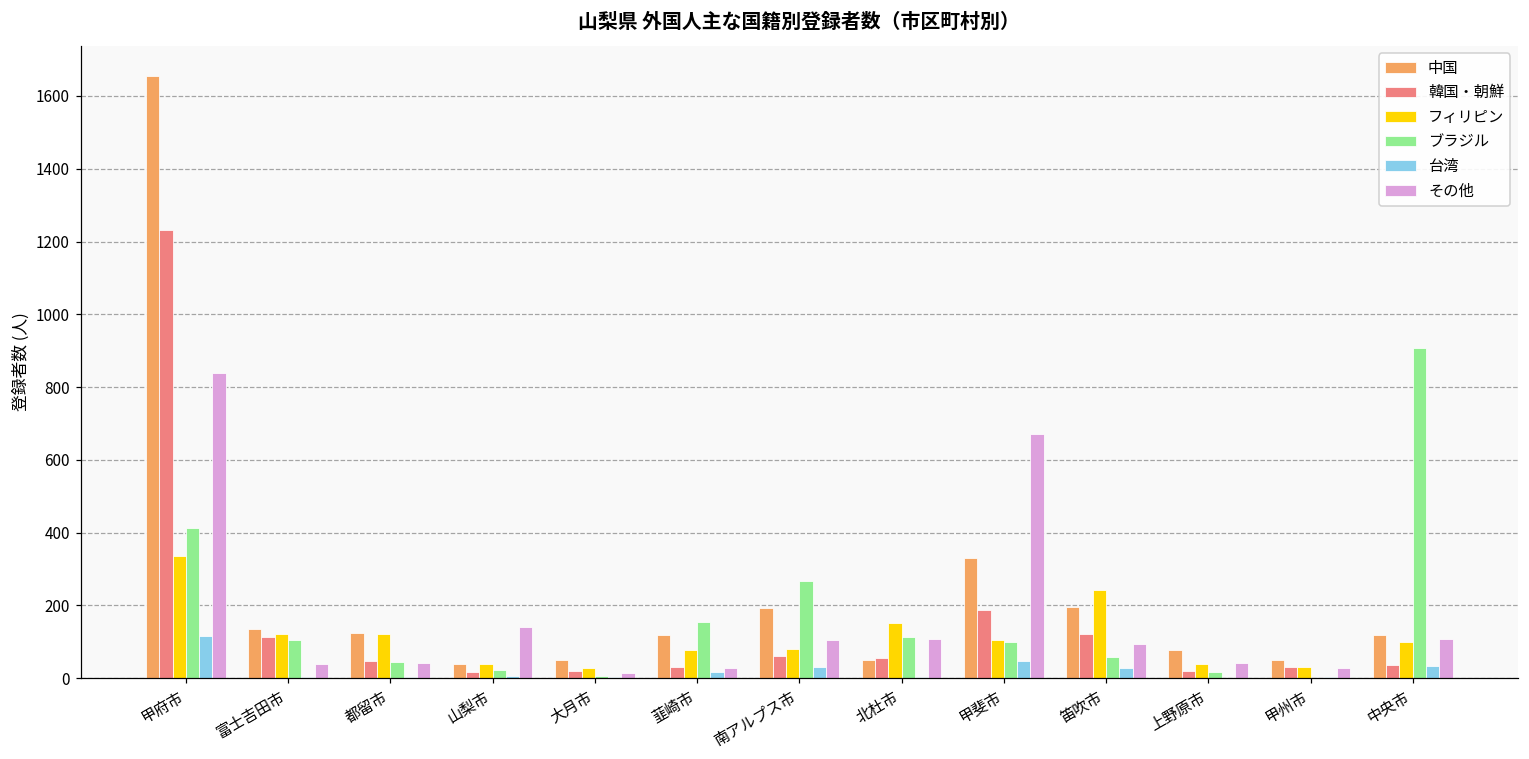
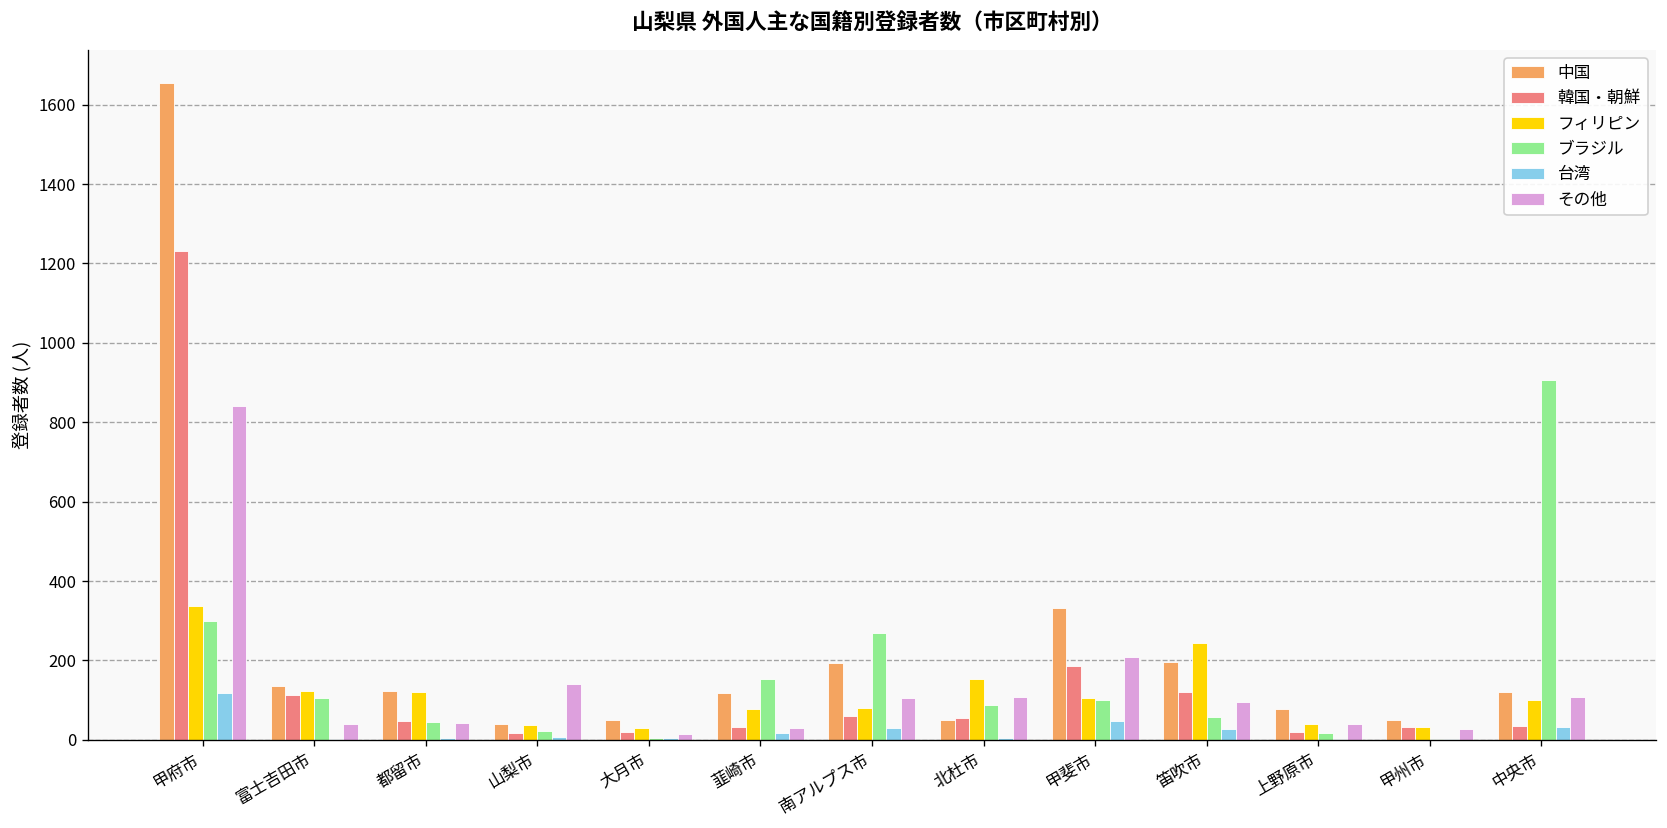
  {
    "フィリピン": {
      "甲府市": 340,
      "富士吉田市": 120,
      "都留市": 120,
      "山梨市": 40,
      "大月市": 30,
      "韮崎市": 80,
      "南アルプス市": 80,
      "北杜市": 150,
      "甲斐市": 110,
      "笛吹市": 240,
      "上野原市": 40,
      "甲州市": 30,
      "中央市": 100
    },
    "ブラジル": {
-     "甲府市": 410,
+     "甲府市": 300,
      "富士吉田市": 110,
      "都留市": 50,
      "山梨市": 20,
      "韮崎市": 150,
      "南アルプス市": 270,
-     "北杜市": 110,
+     "北杜市": 90,
      "甲斐市": 100,
      "笛吹市": 60,
      "上野原市": 20,
      "中央市": 910
    },
    "台湾": {
      "甲府市": 120,
      "韮崎市": 20,
      "南アルプス市": 30,
      "甲斐市": 50,
      "笛吹市": 30,
      "中央市": 30
    },
    "その他": {
      "甲府市": 840,
      "富士吉田市": 40,
      "都留市": 40,
      "山梨市": 140,
      "大月市": 20,
      "韮崎市": 30,
      "南アルプス市": 110,
      "北杜市": 110,
-     "甲斐市": 670,
+     "甲斐市": 210,
      "笛吹市": 100,
      "上野原市": 40,
      "甲州市": 30,
      "中央市": 110
    }
  }
